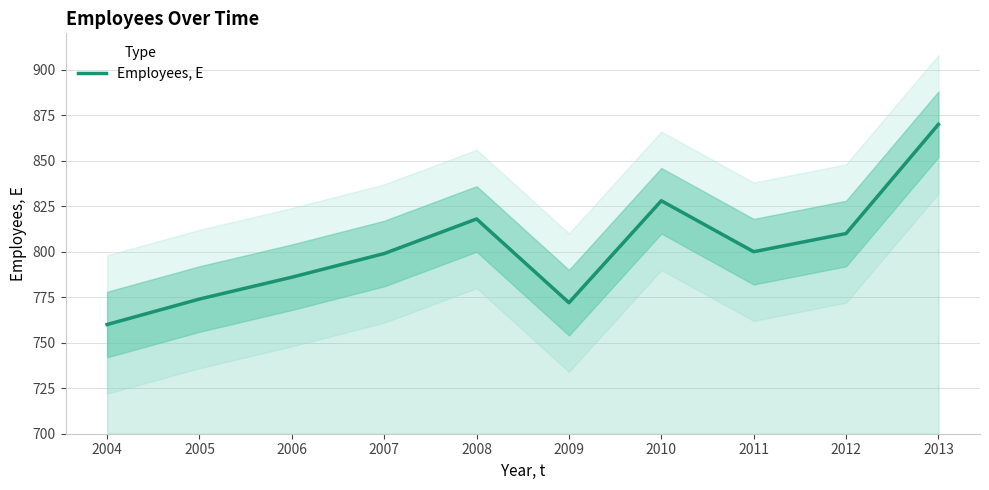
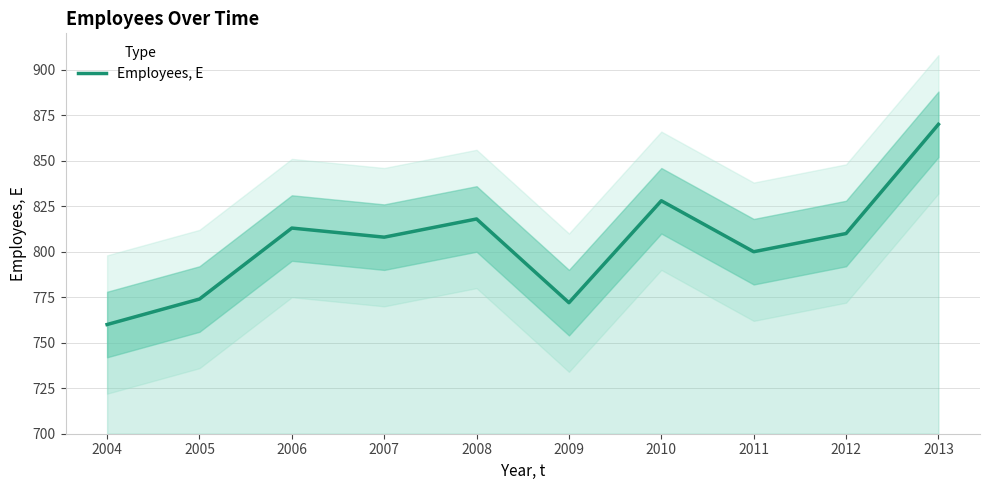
  {
    "Employees, E": {
      "2004": 760,
      "2005": 774,
-     "2006": 786,
-     "2007": 799,
+     "2006": 813,
+     "2007": 808,
      "2008": 818,
      "2009": 772,
      "2010": 828,
      "2011": 800,
      "2012": 810,
      "2013": 870
    }
  }
